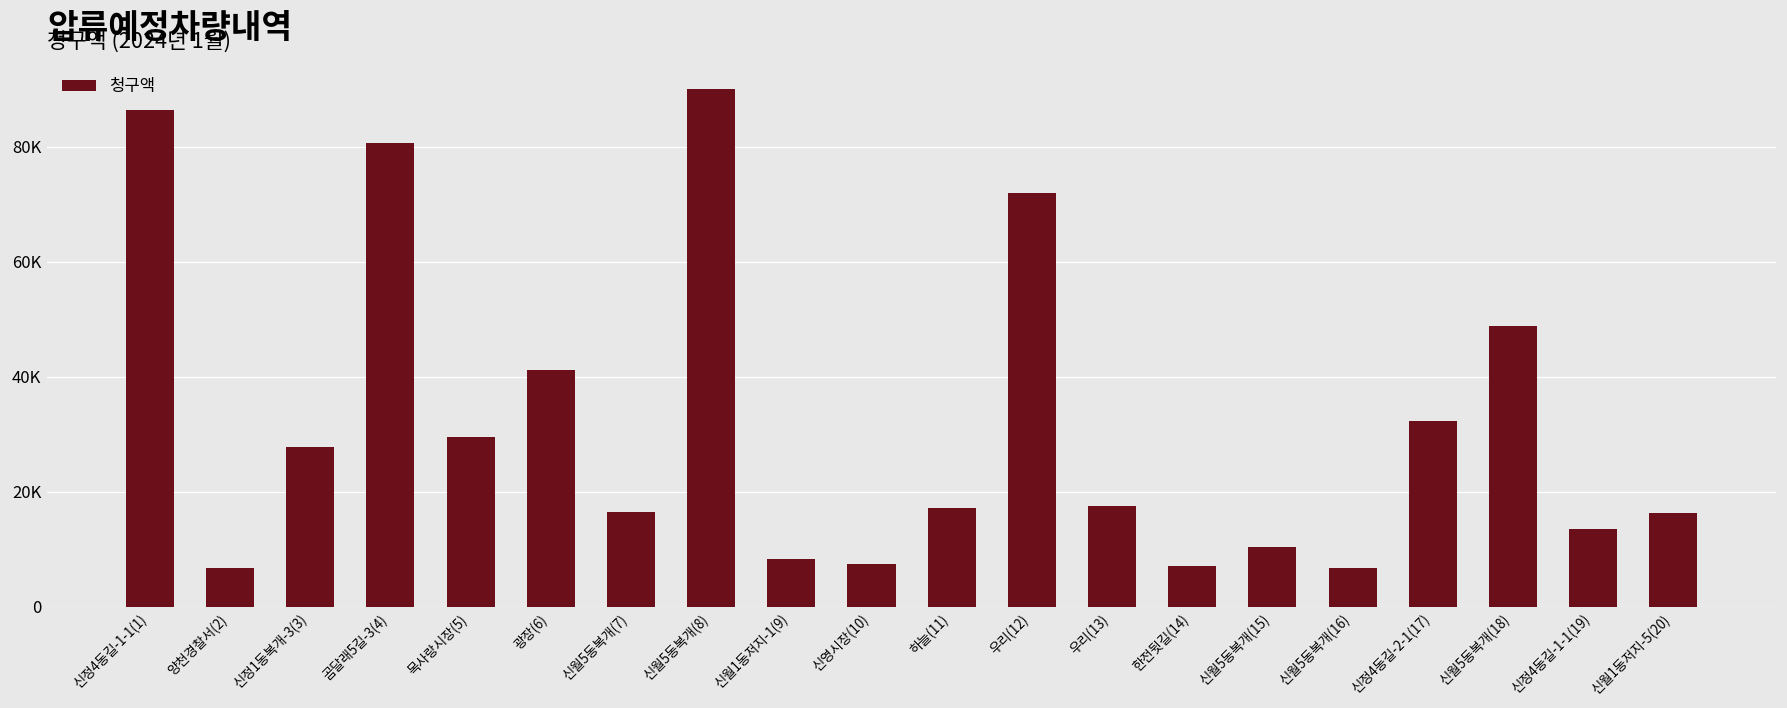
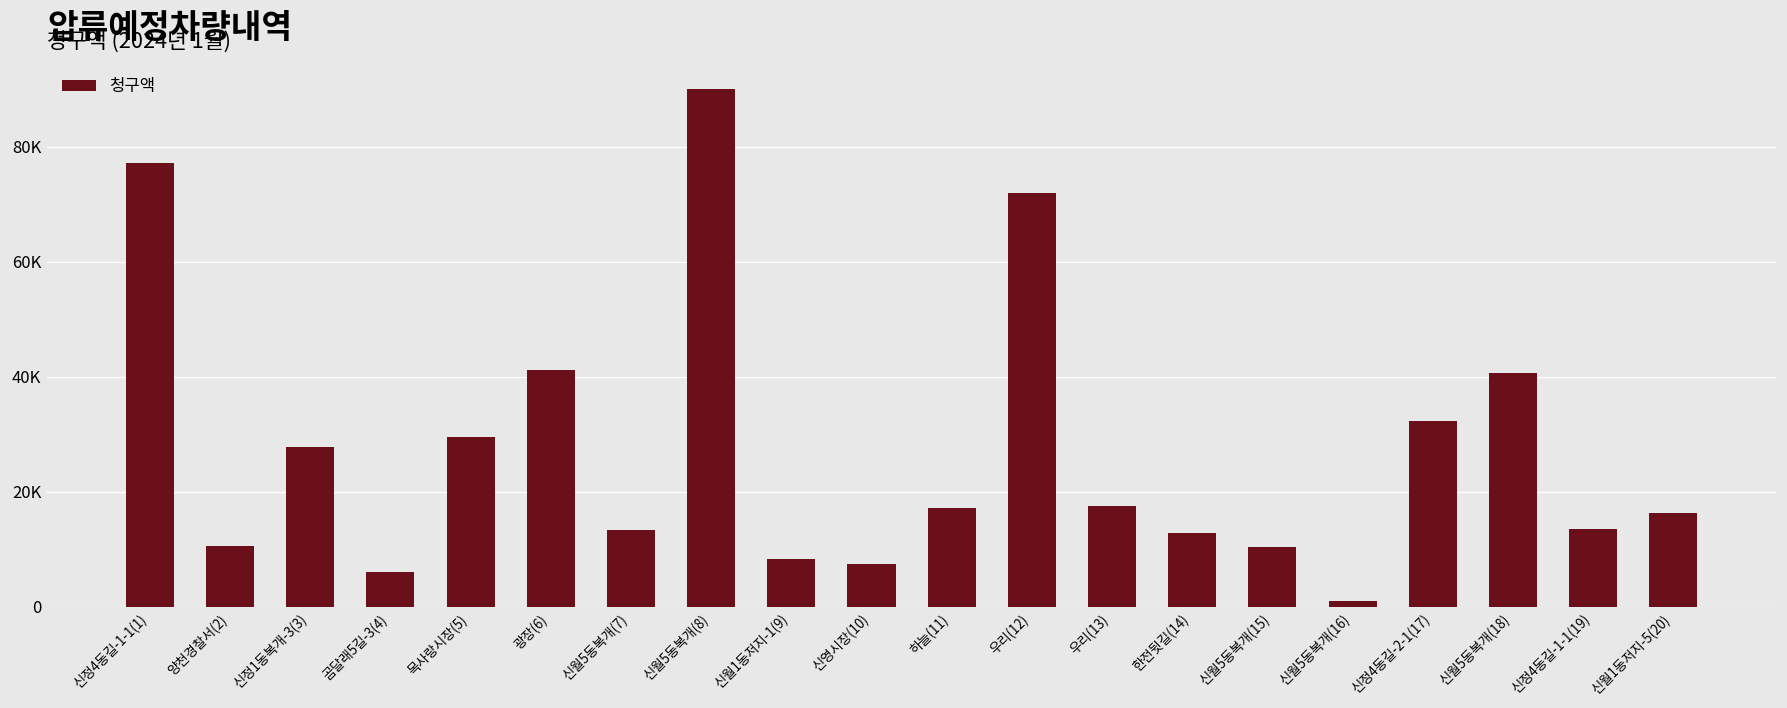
  {
-   "신정4동길-1-1(1)": 86000,
-   "양천경찰서(2)": 7000,
+   "신정4동길-1-1(1)": 77000,
+   "양천경찰서(2)": 11000,
    "신정1동복개-3(3)": 28000,
-   "곰달래5길-3(4)": 81000,
+   "곰달래5길-3(4)": 6000,
    "목사랑시장(5)": 29000,
    "광장(6)": 41000,
-   "신월5동복개(7)": 17000,
+   "신월5동복개(7)": 13000,
    "신월5동복개(8)": 90000,
    "신월1동저지-1(9)": 8000,
    "신영시장(10)": 8000,
    "하늘(11)": 17000,
    "우리(12)": 72000,
    "우리(13)": 18000,
-   "한전뒷길(14)": 7000,
+   "한전뒷길(14)": 13000,
    "신월5동복개(15)": 10000,
-   "신월5동복개(16)": 7000,
+   "신월5동복개(16)": 1000,
    "신정4동길-2-1(17)": 32000,
-   "신월5동복개(18)": 49000,
+   "신월5동복개(18)": 41000,
    "신정4동길-1-1(19)": 14000,
    "신월1동저지-5(20)": 16000
  }
